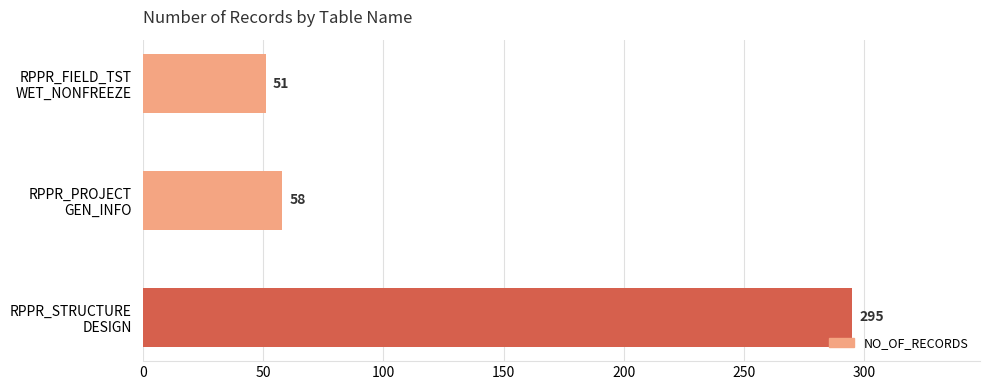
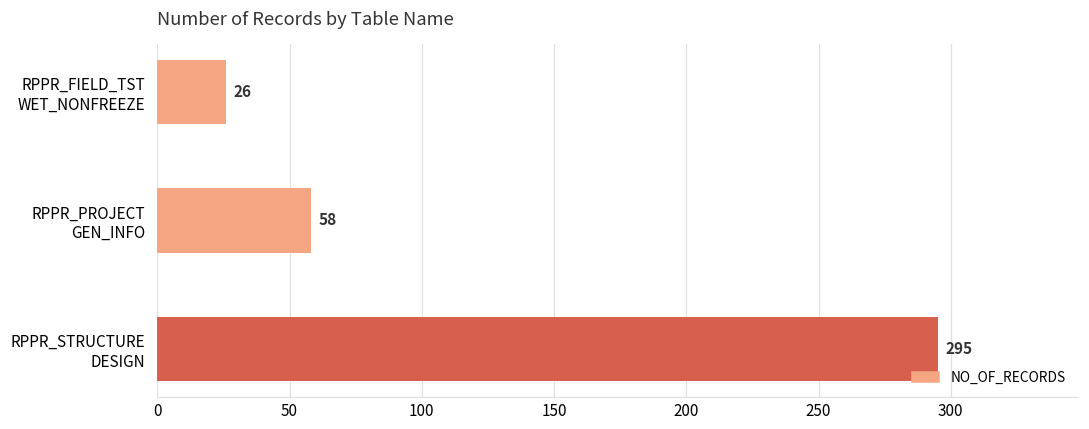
  {
-   "RPPR_FIELD_TST WET_NONFREEZE": 51,
+   "RPPR_FIELD_TST WET_NONFREEZE": 26,
    "RPPR_PROJECT GEN_INFO": 58,
    "RPPR_STRUCTURE DESIGN": 295
  }
